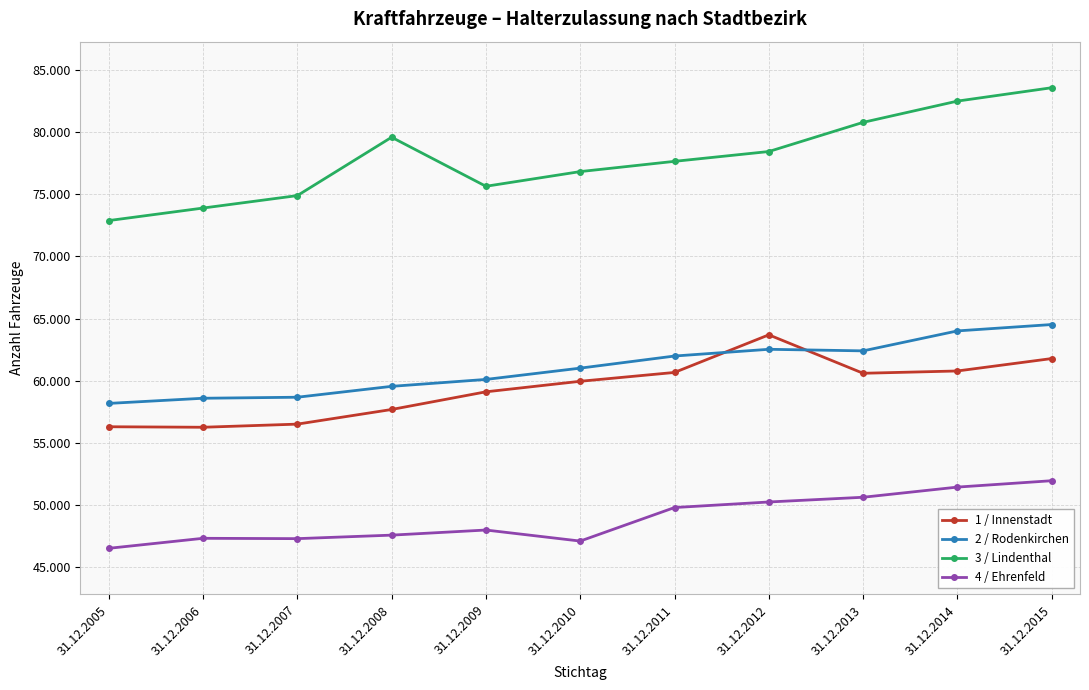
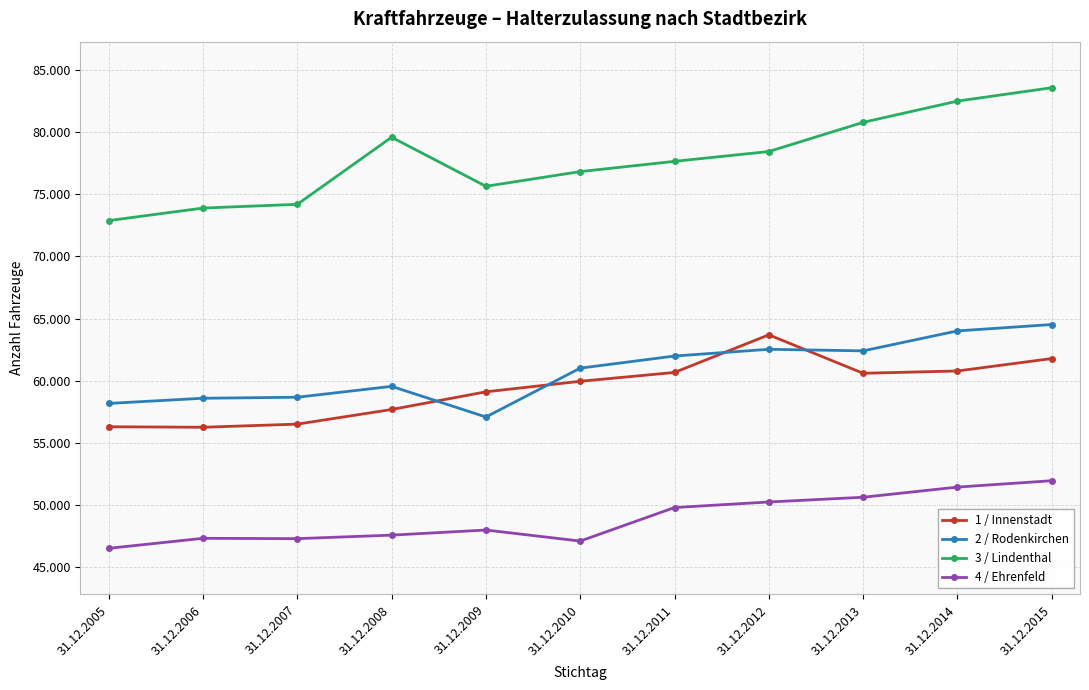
  {
    "1 / Innenstadt": {
      "31.12.2005": 56.3,
      "31.12.2006": 56.3,
      "31.12.2007": 56.5,
      "31.12.2008": 57.7,
      "31.12.2009": 59.1,
      "31.12.2010": 60.0,
      "31.12.2011": 60.7,
      "31.12.2012": 63.7,
      "31.12.2013": 60.6,
      "31.12.2014": 60.8,
      "31.12.2015": 61.8
    },
    "2 / Rodenkirchen": {
      "31.12.2005": 58.2,
      "31.12.2006": 58.6,
      "31.12.2007": 58.7,
      "31.12.2008": 59.6,
-     "31.12.2009": 60.1,
+     "31.12.2009": 57.1,
      "31.12.2010": 61.0,
      "31.12.2011": 62.0,
      "31.12.2012": 62.5,
      "31.12.2013": 62.4,
      "31.12.2014": 64.0,
      "31.12.2015": 64.5
    },
    "3 / Lindenthal": {
      "31.12.2005": 72.9,
      "31.12.2006": 73.9,
-     "31.12.2007": 74.9,
+     "31.12.2007": 74.2,
      "31.12.2008": 79.6,
      "31.12.2009": 75.6,
      "31.12.2010": 76.8,
      "31.12.2011": 77.6,
      "31.12.2012": 78.4,
      "31.12.2013": 80.8,
      "31.12.2014": 82.5,
      "31.12.2015": 83.6
    },
    "4 / Ehrenfeld": {
      "31.12.2005": 46.5,
      "31.12.2006": 47.3,
      "31.12.2007": 47.3,
      "31.12.2008": 47.6,
      "31.12.2009": 48.0,
      "31.12.2010": 47.1,
      "31.12.2011": 49.8,
      "31.12.2012": 50.3,
      "31.12.2013": 50.6,
      "31.12.2014": 51.5,
      "31.12.2015": 52.0
    }
  }
